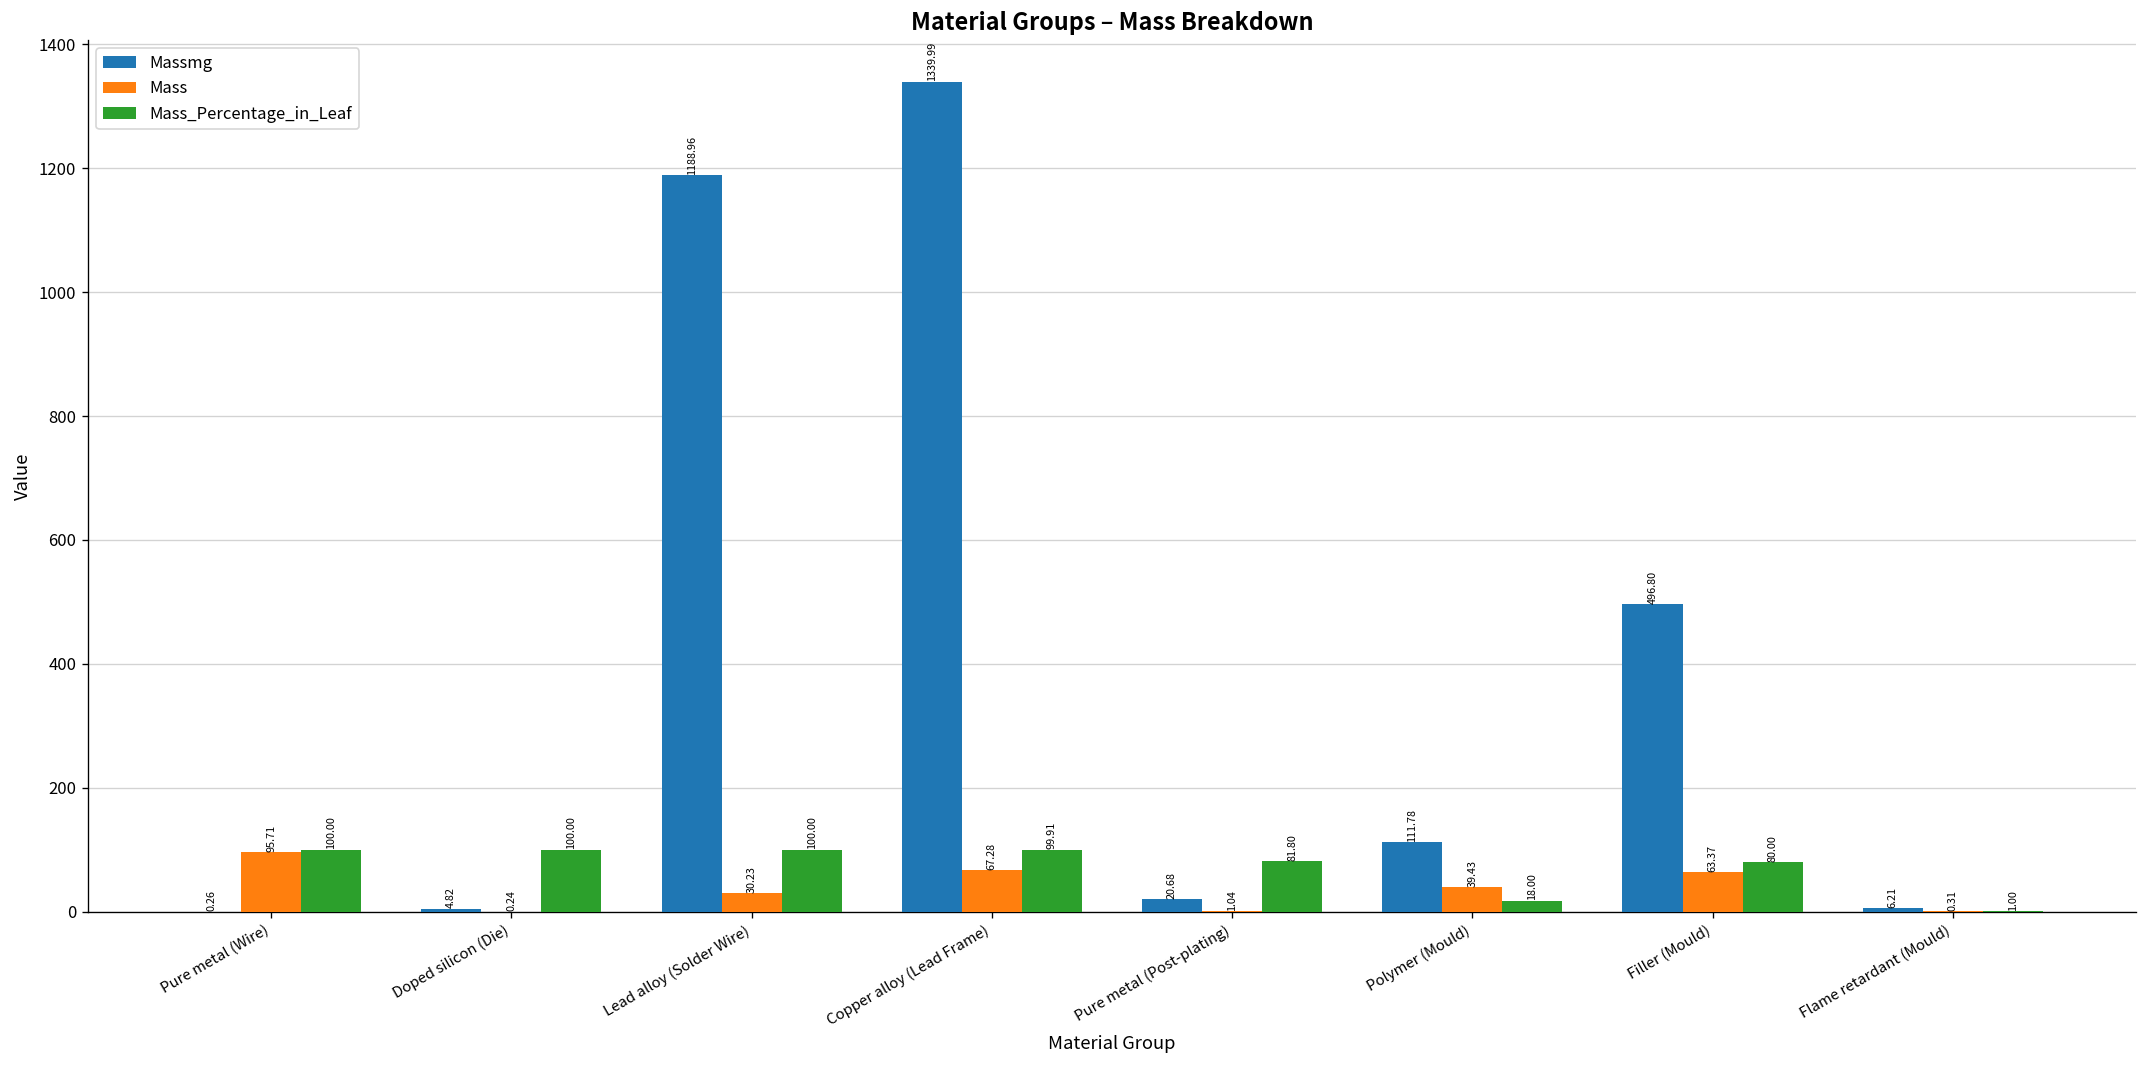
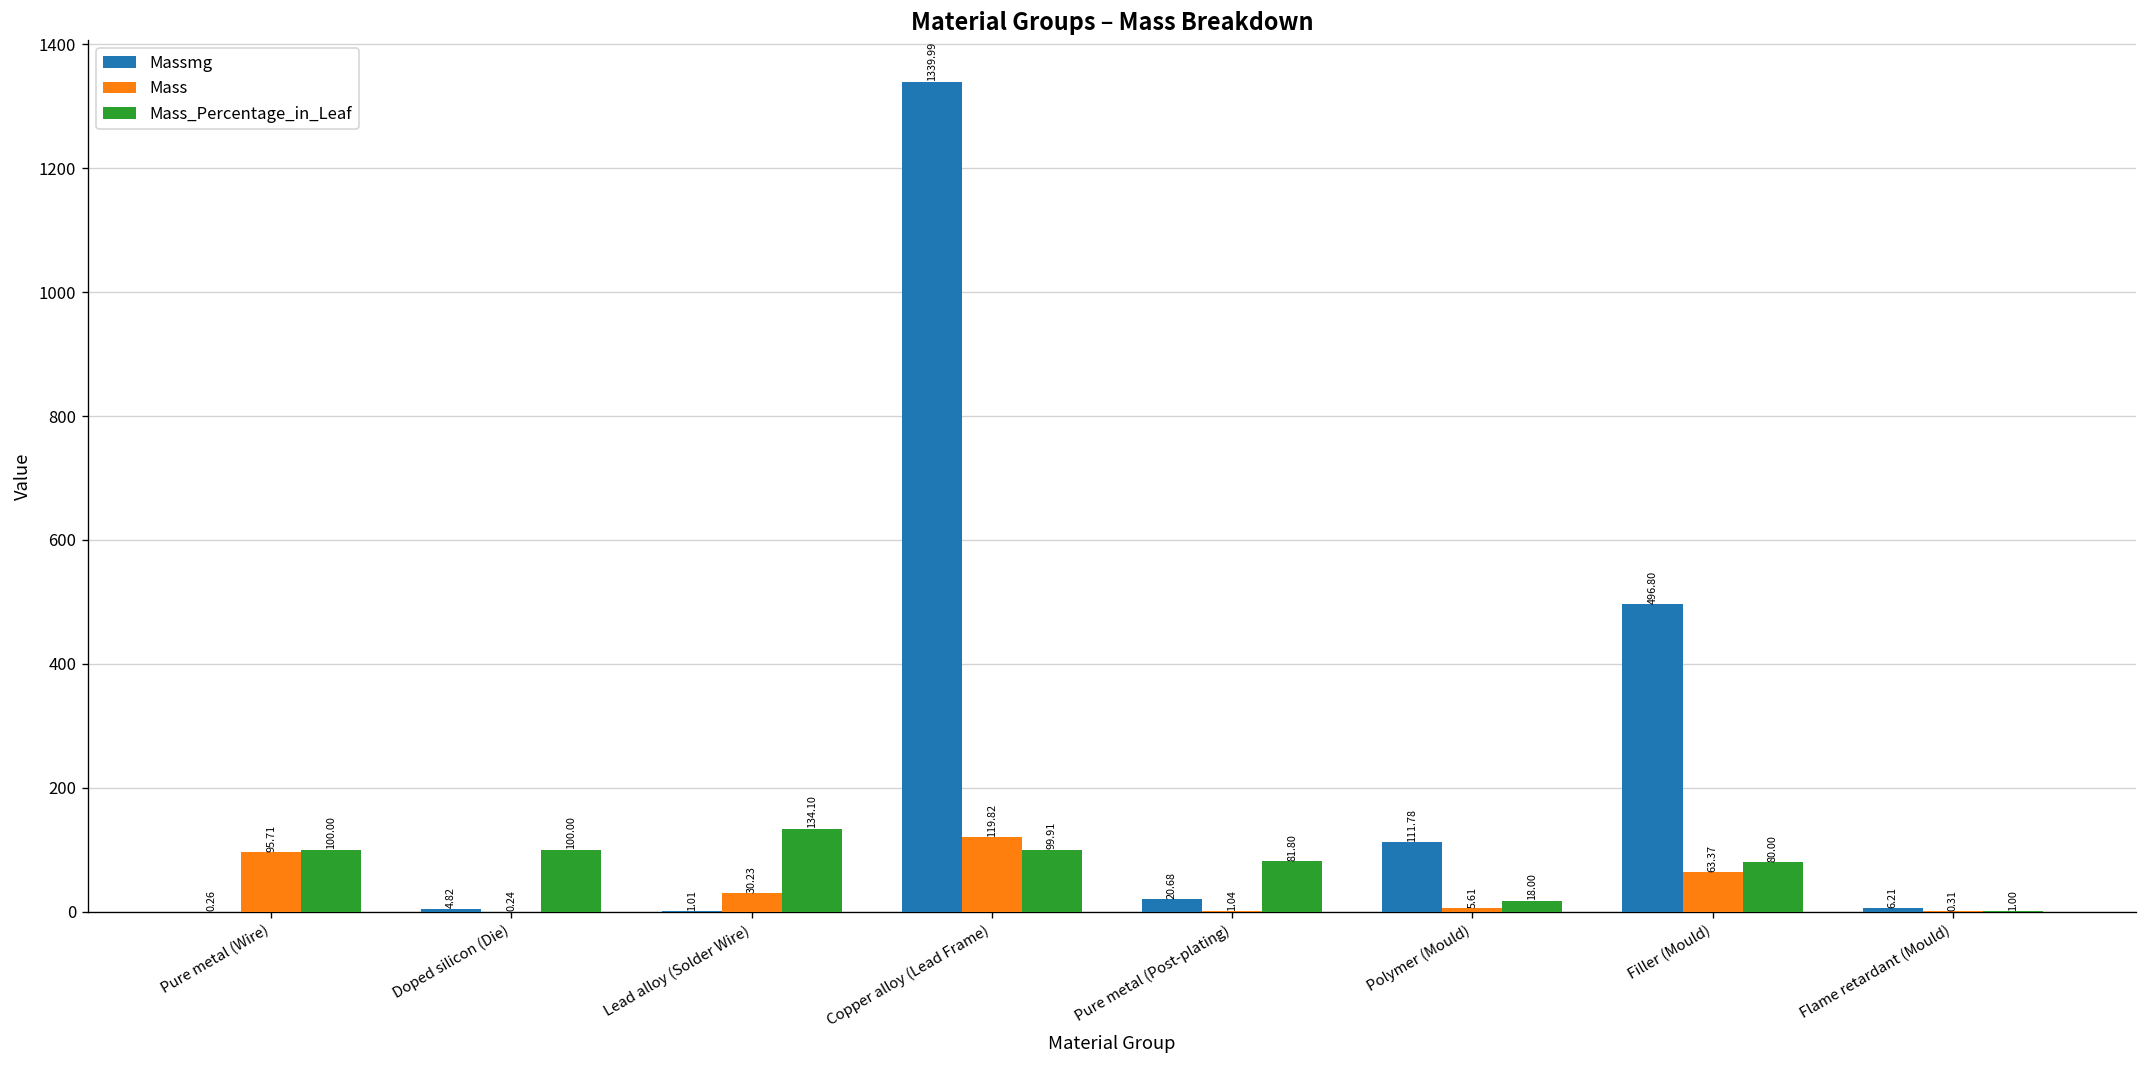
  {
    "Massmg": {
      "Pure metal (Wire)": 0.26,
      "Doped silicon (Die)": 4.82,
-     "Lead alloy (Solder Wire)": 1188.96,
+     "Lead alloy (Solder Wire)": 1.01,
      "Copper alloy (Lead Frame)": 1339.99,
      "Pure metal (Post-plating)": 20.68,
      "Polymer (Mould)": 111.78,
      "Filler (Mould)": 496.80,
      "Flame retardant (Mould)": 6.21
    },
    "Mass": {
      "Pure metal (Wire)": 95.71,
      "Doped silicon (Die)": 0.24,
      "Lead alloy (Solder Wire)": 30.23,
-     "Copper alloy (Lead Frame)": 67.28,
+     "Copper alloy (Lead Frame)": 119.82,
      "Pure metal (Post-plating)": 1.04,
-     "Polymer (Mould)": 39.43,
+     "Polymer (Mould)": 5.61,
      "Filler (Mould)": 63.37,
      "Flame retardant (Mould)": 0.31
    },
    "Mass_Percentage_in_Leaf": {
      "Pure metal (Wire)": 100.00,
      "Doped silicon (Die)": 100.00,
-     "Lead alloy (Solder Wire)": 100.00,
+     "Lead alloy (Solder Wire)": 134.10,
      "Copper alloy (Lead Frame)": 99.91,
      "Pure metal (Post-plating)": 81.80,
      "Polymer (Mould)": 18.00,
      "Filler (Mould)": 80.00,
      "Flame retardant (Mould)": 1.00
    }
  }
